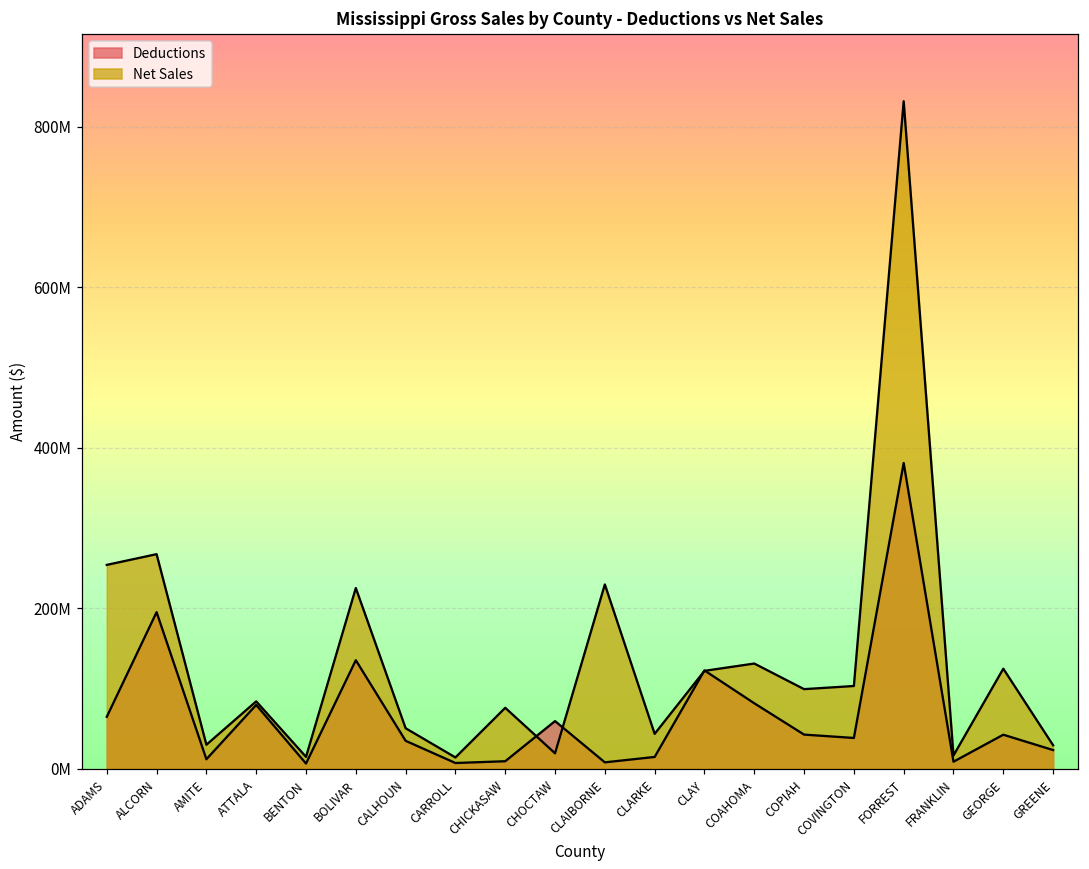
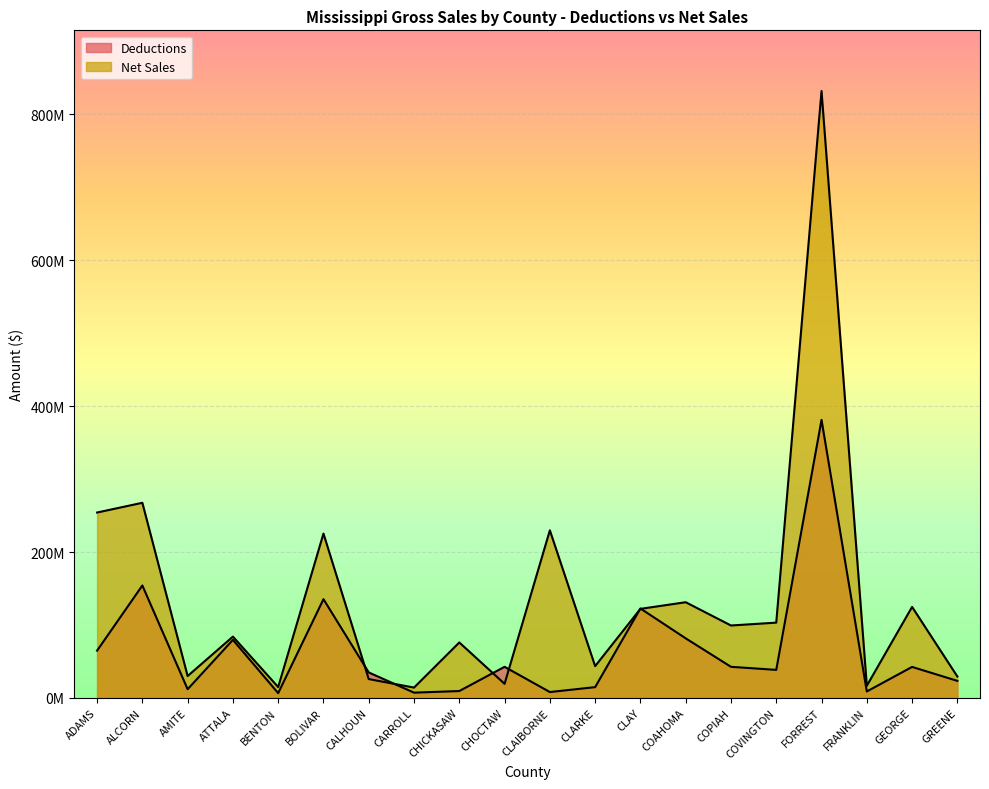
  {
    "Deductions": {
      "ADAMS": 60000000,
-     "ALCORN": 200000000,
+     "ALCORN": 150000000,
      "AMITE": 10000000,
      "ATTALA": 80000000,
      "BENTON": 10000000,
      "BOLIVAR": 140000000,
      "CALHOUN": 30000000,
      "CARROLL": 10000000,
      "CHICKASAW": 10000000,
-     "CHOCTAW": 60000000,
+     "CHOCTAW": 40000000,
      "CLAIBORNE": 10000000,
      "CLARKE": 10000000,
      "COAHOMA": 80000000,
      "COPIAH": 40000000,
      "COVINGTON": 40000000,
      "FORREST": 380000000,
      "FRANKLIN": 10000000,
      "GEORGE": 40000000,
      "GREENE": 20000000
    },
    "Net Sales": {
      "ADAMS": 250000000,
      "ALCORN": 270000000,
      "AMITE": 30000000,
      "ATTALA": 80000000,
      "BENTON": 10000000,
      "BOLIVAR": 230000000,
-     "CALHOUN": 50000000,
+     "CALHOUN": 30000000,
      "CARROLL": 10000000,
      "CHICKASAW": 80000000,
      "CHOCTAW": 20000000,
      "CLAIBORNE": 230000000,
      "CLARKE": 40000000,
      "COAHOMA": 130000000,
      "COPIAH": 100000000,
      "COVINGTON": 100000000,
      "FORREST": 830000000,
      "FRANKLIN": 20000000,
      "GEORGE": 120000000,
      "GREENE": 30000000
    }
  }
